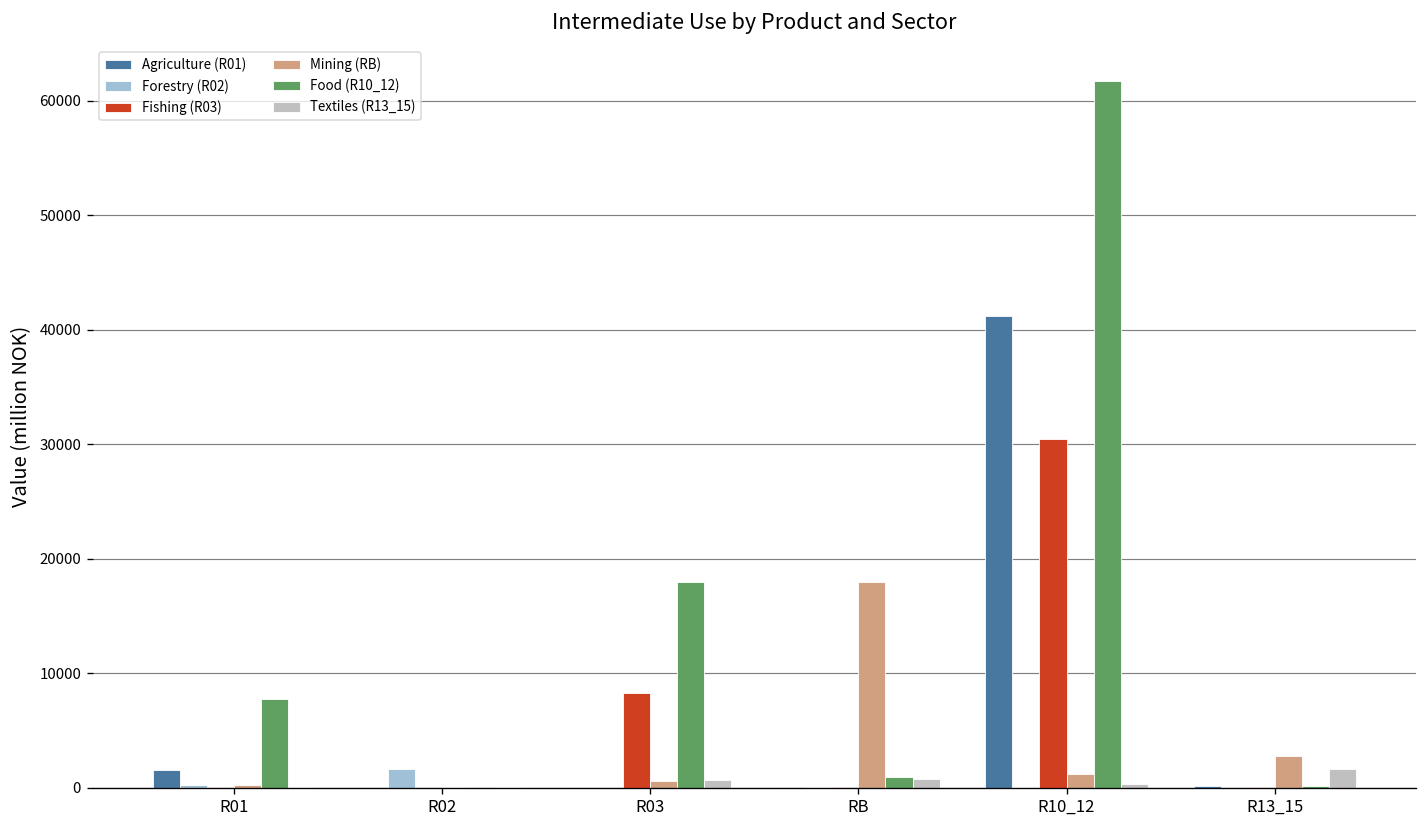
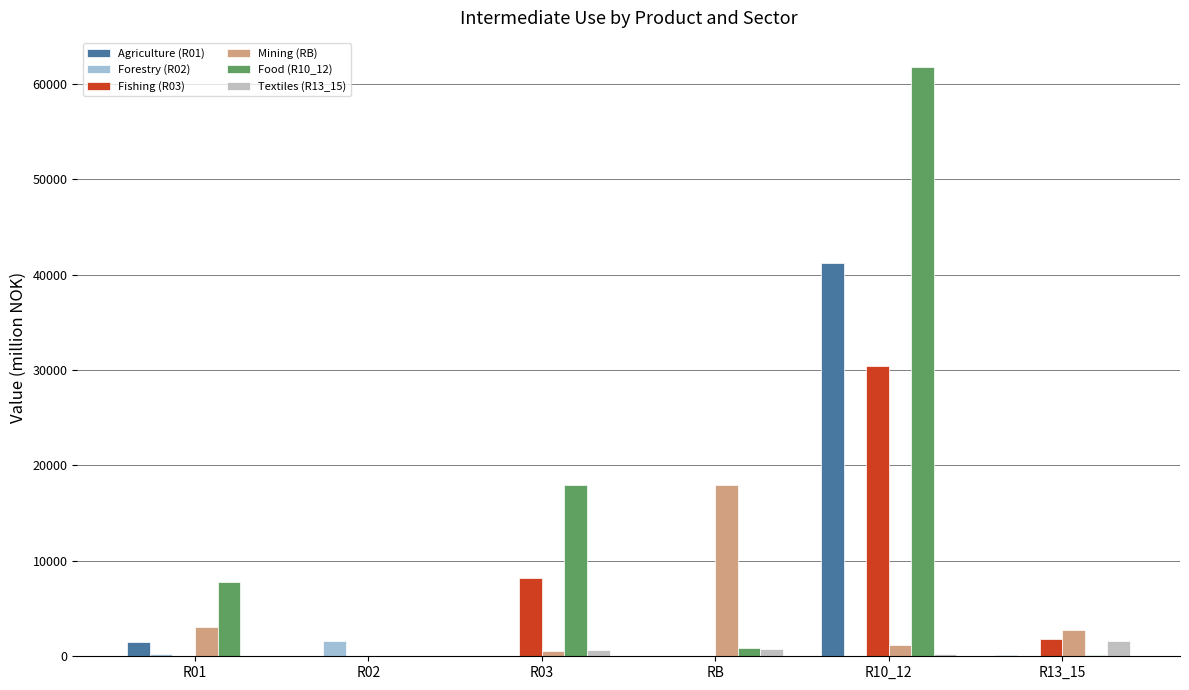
  {
    "Agriculture (R01)": {
      "R01": 2000,
      "R10_12": 41000
    },
    "Fishing (R03)": {
      "R03": 8000,
      "R10_12": 30000,
-     "R13_15": 0
+     "R13_15": 2000
    },
    "Mining (RB)": {
-     "R01": 0,
+     "R01": 3000,
      "R03": 1000,
      "RB": 18000,
      "R10_12": 1000,
      "R13_15": 3000
    },
    "Food (R10_12)": {
      "R01": 8000,
      "R03": 18000,
      "RB": 1000,
      "R10_12": 62000
    }
  }
